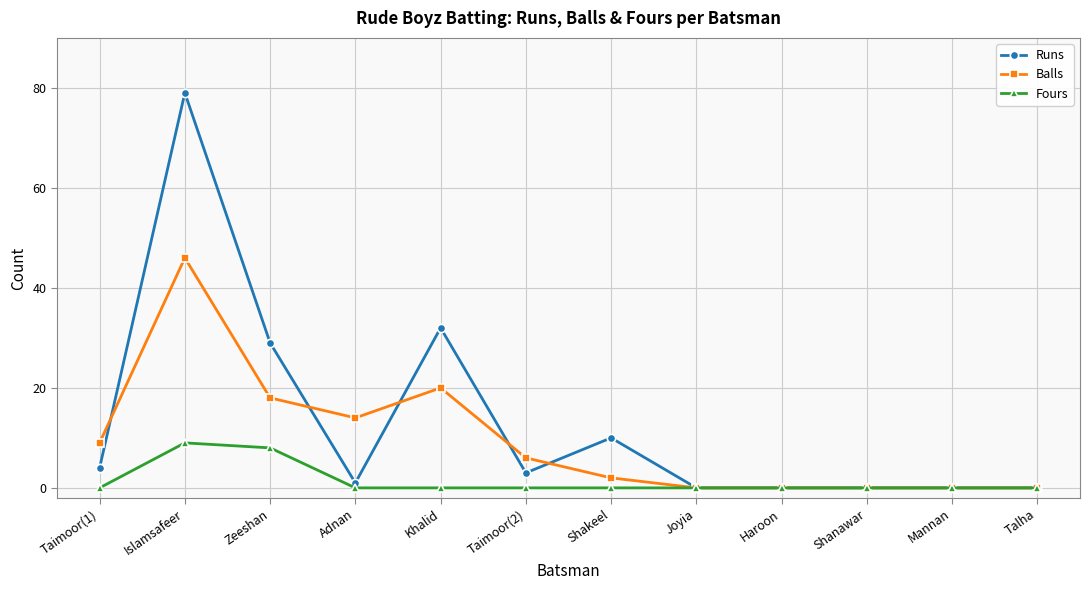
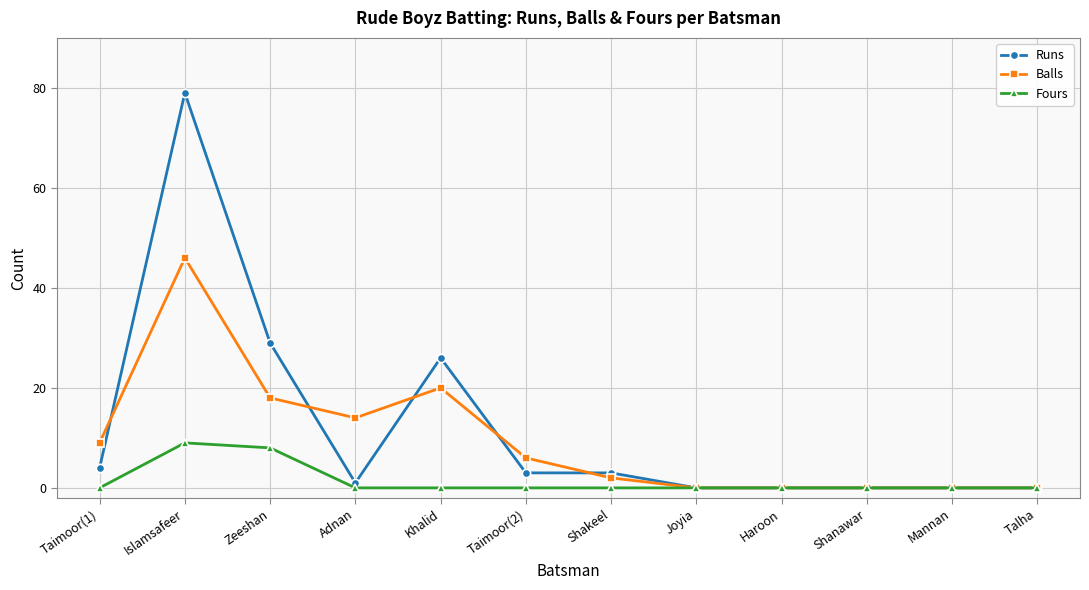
  {
    "Runs": {
      "Taimoor(1)": 4,
      "Islamsafeer": 79,
      "Zeeshan": 29,
      "Adnan": 1,
-     "Khalid": 32,
+     "Khalid": 26,
      "Taimoor(2)": 3,
-     "Shakeel": 10
+     "Shakeel": 3
    },
    "Balls": {
      "Taimoor(1)": 9,
      "Islamsafeer": 46,
      "Zeeshan": 18,
      "Adnan": 14,
      "Khalid": 20,
      "Taimoor(2)": 6,
      "Shakeel": 2
    },
    "Fours": {
      "Taimoor(1)": 0,
      "Islamsafeer": 9,
      "Zeeshan": 8,
      "Adnan": 0,
      "Khalid": 0,
      "Taimoor(2)": 0,
      "Shakeel": 0
    }
  }
